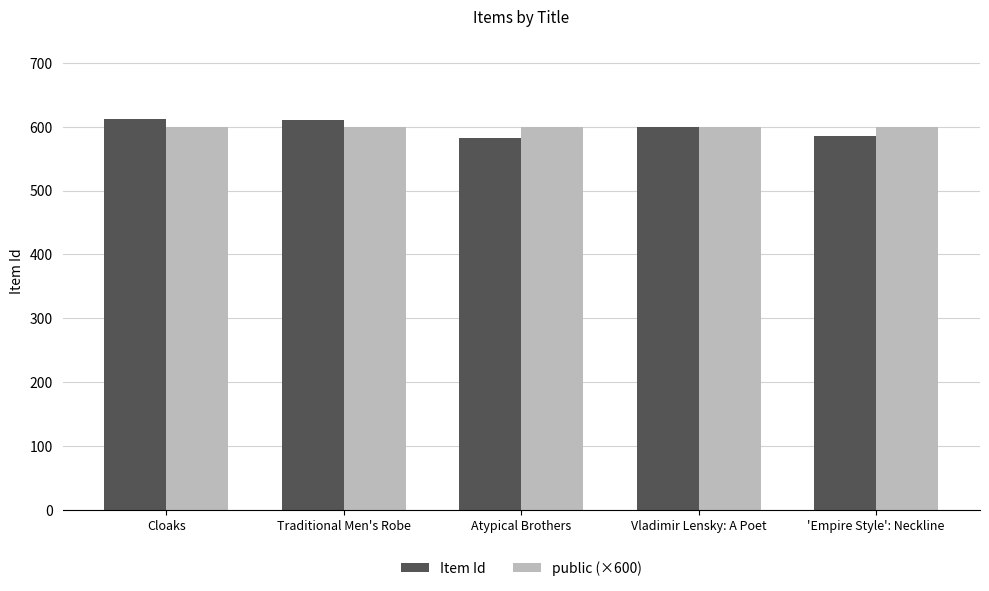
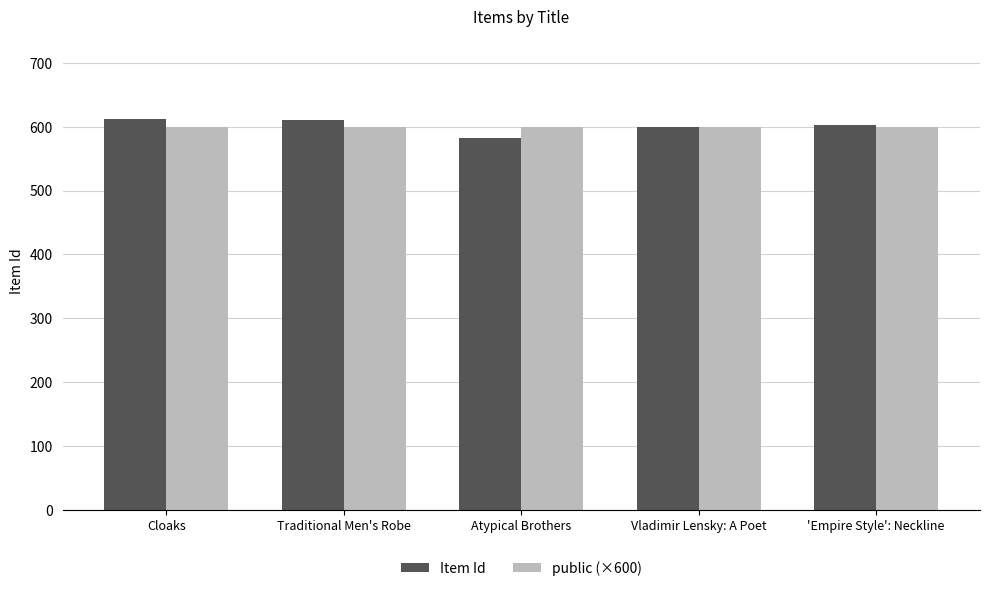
  {
    "Item Id": {
      "Cloaks": 610,
      "Traditional Men's Robe": 610,
      "Atypical Brothers": 580,
      "Vladimir Lensky: A Poet": 600,
-     "'Empire Style': Neckline": 590
+     "'Empire Style': Neckline": 600
    },
    "public (×600)": {
      "Cloaks": 600,
      "Traditional Men's Robe": 600,
      "Atypical Brothers": 600,
      "Vladimir Lensky: A Poet": 600,
      "'Empire Style': Neckline": 600
    }
  }
